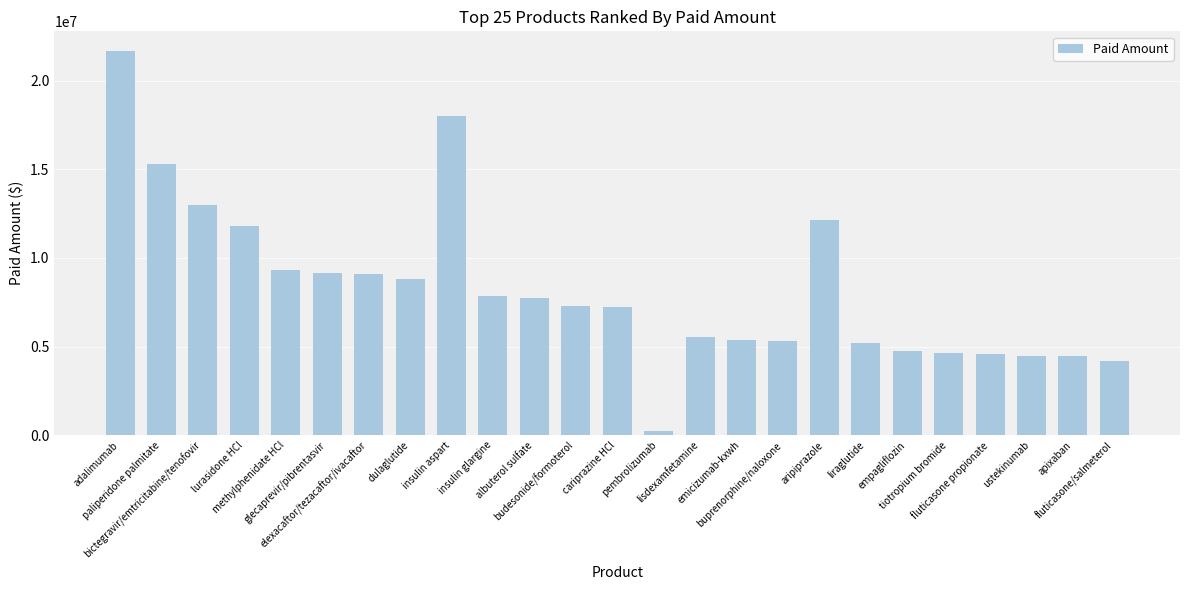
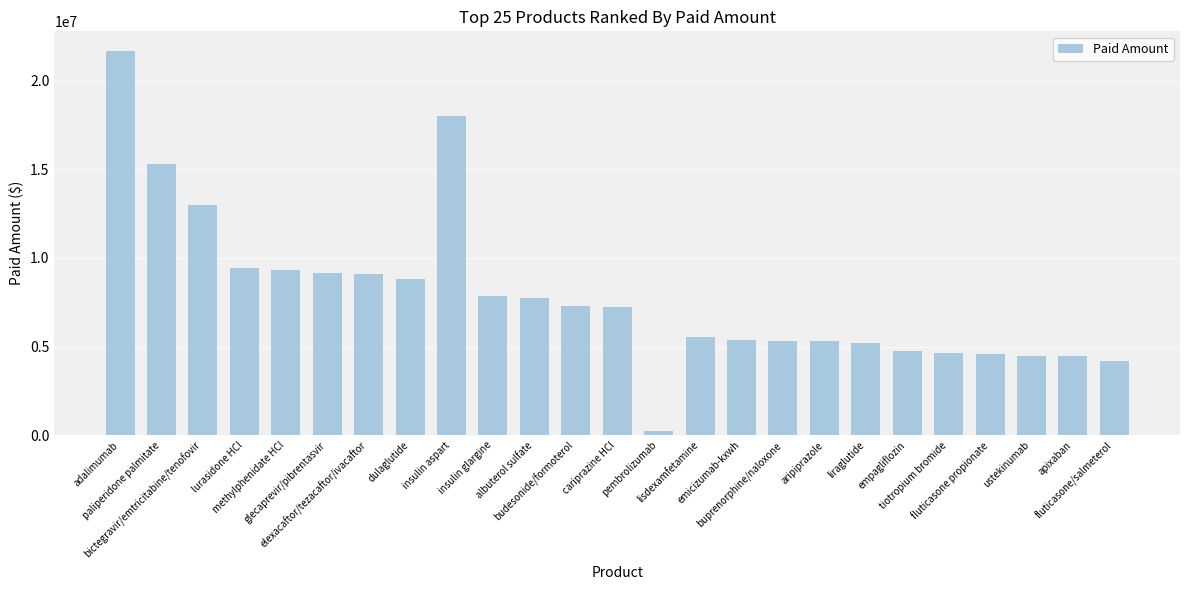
  {
    "adalimumab": 21700000,
    "paliperidone palmitate": 15300000,
    "bictegravir/emtricitabine/tenofovir": 13000000,
-   "lurasidone HCl": 11800000,
+   "lurasidone HCl": 9400000,
    "methylphenidate HCl": 9300000,
    "glecaprevir/pibrentasvir": 9200000,
    "elexacaftor/tezacaftor/ivacaftor": 9100000,
    "dulaglutide": 8800000,
    "insulin aspart": 18000000,
    "insulin glargine": 7800000,
    "albuterol sulfate": 7800000,
    "budesonide/formoterol": 7300000,
    "cariprazine HCl": 7300000,
    "pembrolizumab": 300000,
    "lisdexamfetamine": 5500000,
    "emicizumab-kxwh": 5300000,
    "buprenorphine/naloxone": 5300000,
-   "aripiprazole": 12200000,
+   "aripiprazole": 5300000,
    "liraglutide": 5200000,
    "empagliflozin": 4700000,
    "tiotropium bromide": 4600000,
    "fluticasone propionate": 4600000,
    "ustekinumab": 4500000,
    "apixaban": 4500000,
    "fluticasone/salmeterol": 4200000
  }
